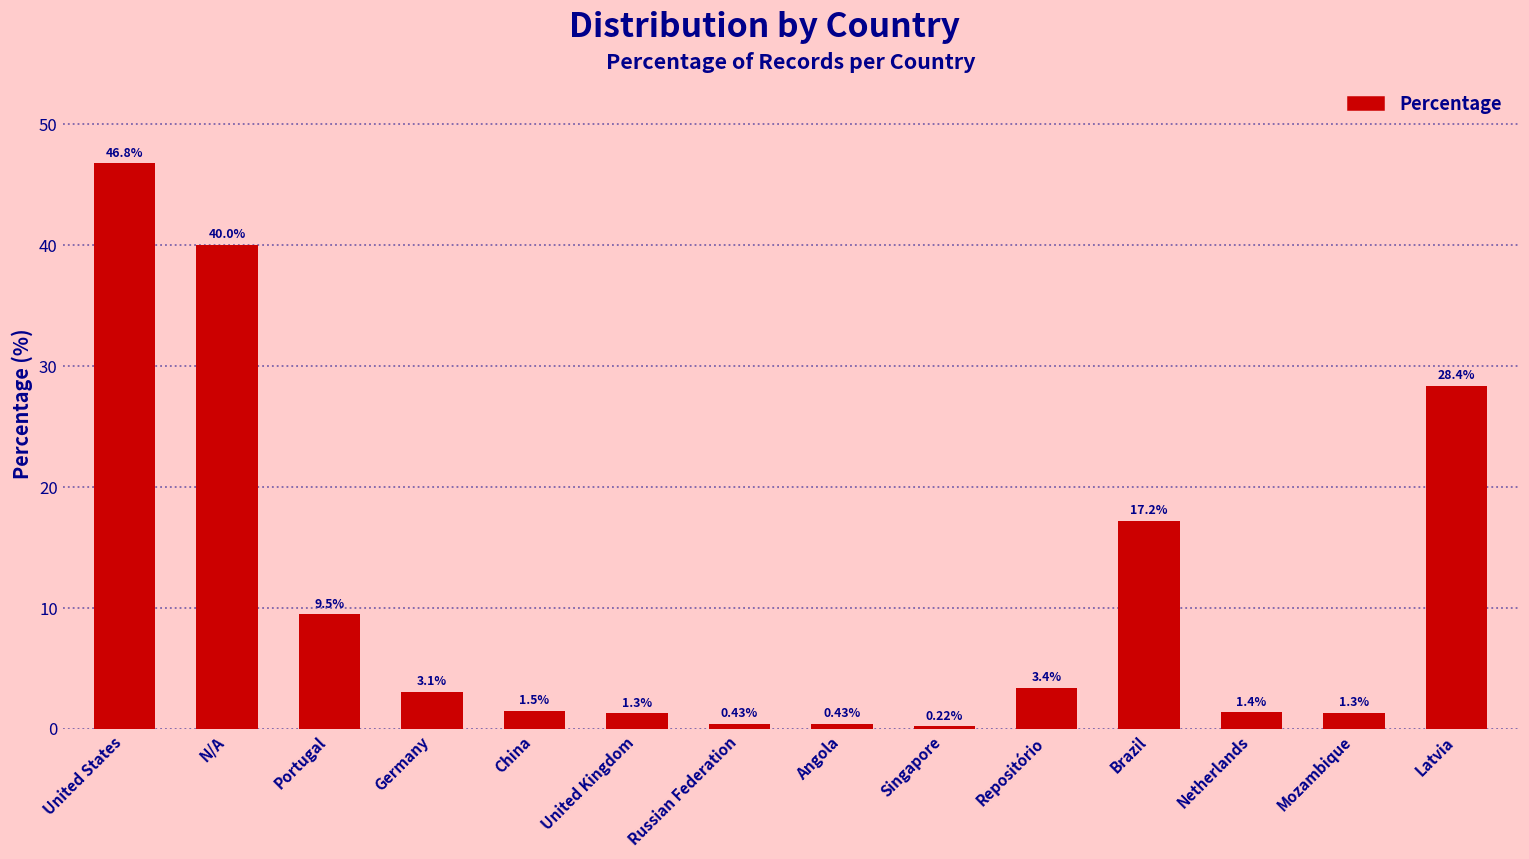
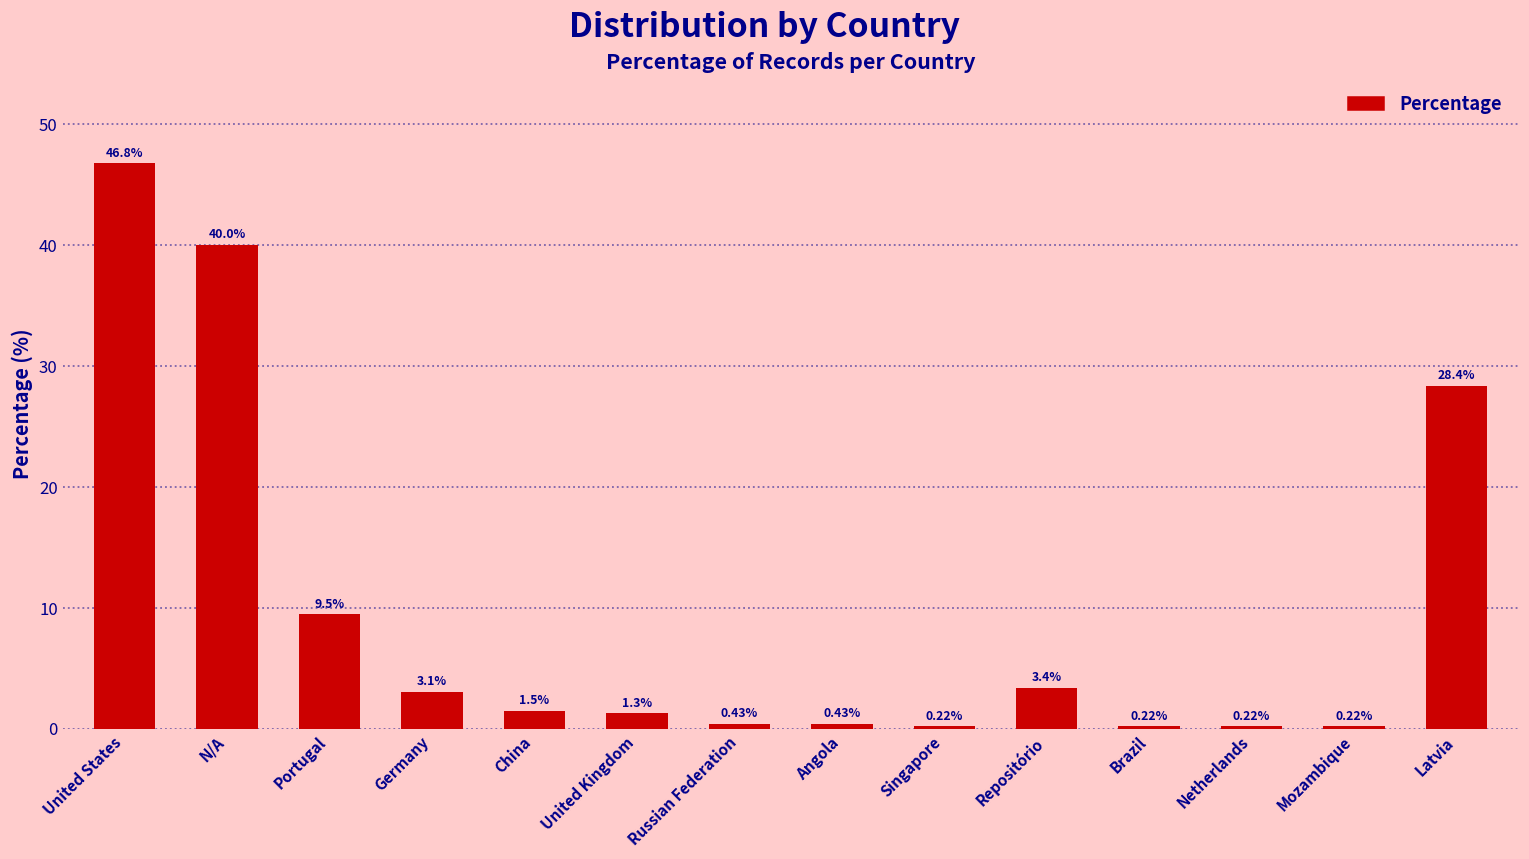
  {
    "United States": "46.8%",
    "N/A": "40.0%",
    "Portugal": "9.5%",
    "Germany": "3.1%",
    "China": "1.5%",
    "United Kingdom": "1.3%",
    "Russian Federation": "0.43%",
    "Angola": "0.43%",
    "Singapore": "0.22%",
    "Repositório": "3.4%",
-   "Brazil": "17.2%",
-   "Netherlands": "1.4%",
-   "Mozambique": "1.3%",
+   "Brazil": "0.22%",
+   "Netherlands": "0.22%",
+   "Mozambique": "0.22%",
    "Latvia": "28.4%"
  }
